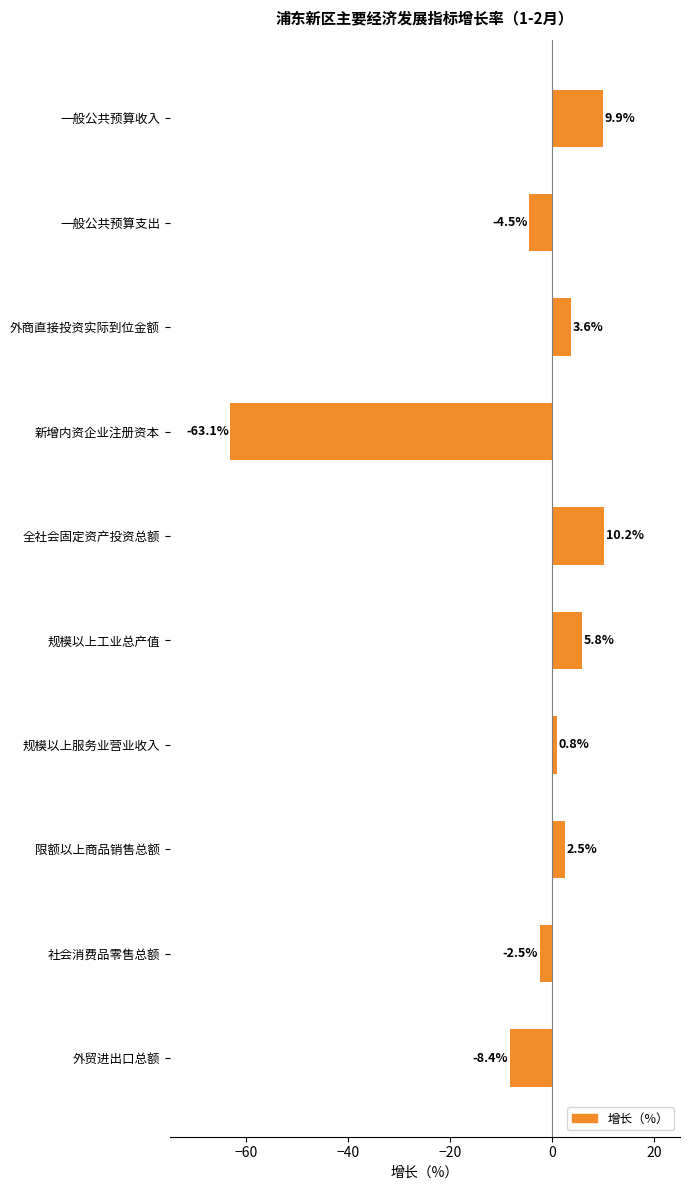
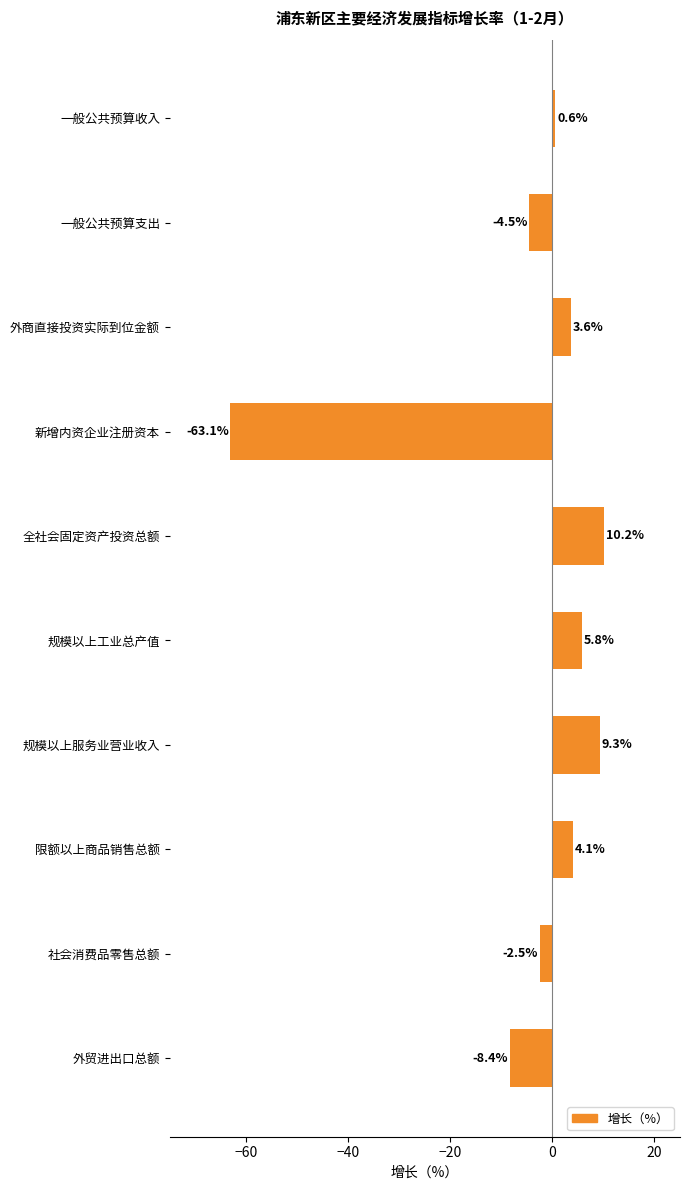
  {
-   "一般公共预算收入": "9.9%",
+   "一般公共预算收入": "0.6%",
    "一般公共预算支出": "-4.5%",
    "外商直接投资实际到位金额": "3.6%",
    "新增内资企业注册资本": "-63.1%",
    "全社会固定资产投资总额": "10.2%",
    "规模以上工业总产值": "5.8%",
-   "规模以上服务业营业收入": "0.8%",
-   "限额以上商品销售总额": "2.5%",
+   "规模以上服务业营业收入": "9.3%",
+   "限额以上商品销售总额": "4.1%",
    "社会消费品零售总额": "-2.5%",
    "外贸进出口总额": "-8.4%"
  }
